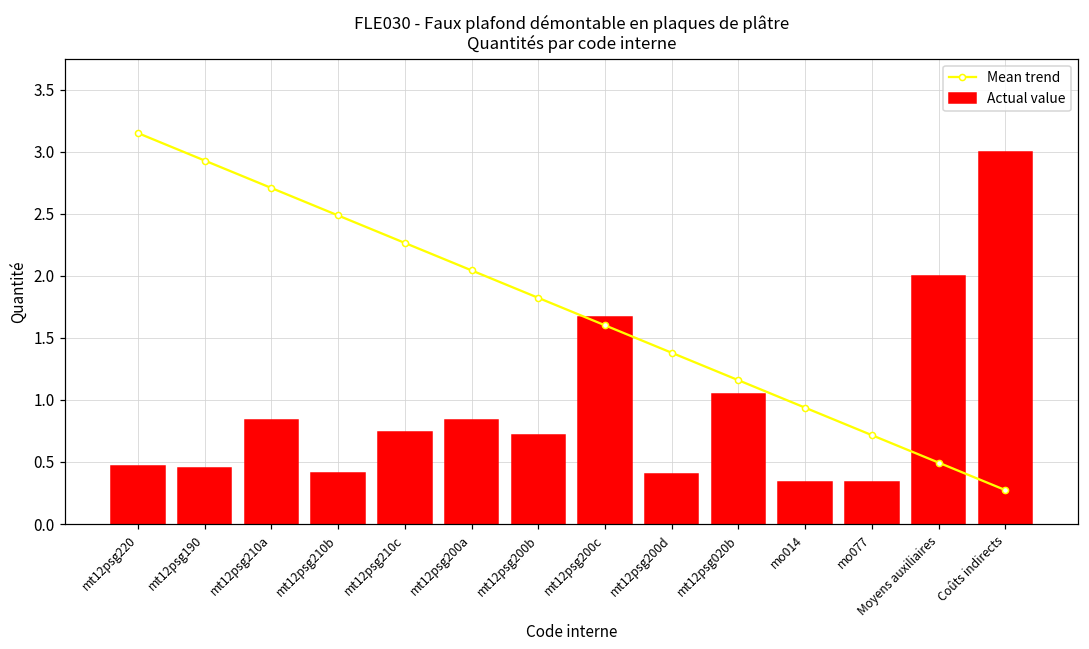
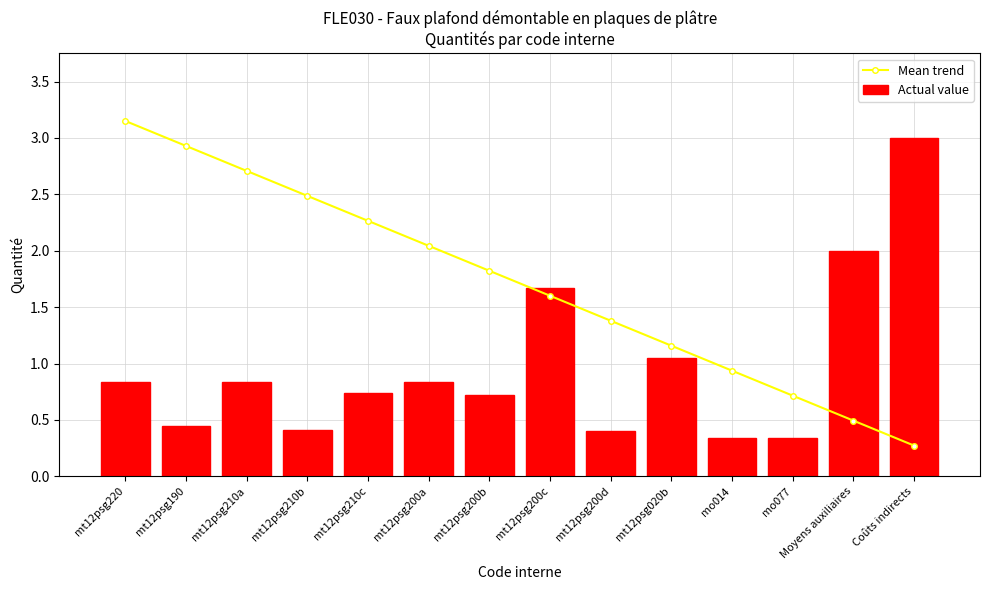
  {
    "Actual value": {
-     "mt12psg220": 0.47,
+     "mt12psg220": 0.84,
      "mt12psg190": 0.45,
      "mt12psg210a": 0.84,
      "mt12psg210b": 0.41,
      "mt12psg210c": 0.74,
      "mt12psg200a": 0.84,
      "mt12psg200b": 0.72,
      "mt12psg200c": 1.67,
      "mt12psg200d": 0.40,
      "mt12psg020b": 1.05,
      "mo014": 0.34,
      "mo077": 0.34,
      "Moyens auxiliaires": 2.00,
      "Coûts indirects": 3.00
    },
    "Mean trend": {
      "mt12psg220": 3.15,
      "mt12psg190": 2.93,
      "mt12psg210a": 2.71,
      "mt12psg210b": 2.49,
      "mt12psg210c": 2.26,
      "mt12psg200a": 2.04,
      "mt12psg200b": 1.82,
      "mt12psg200c": 1.60,
      "mt12psg200d": 1.38,
      "mt12psg020b": 1.16,
      "mo014": 0.94,
      "mo077": 0.72,
      "Moyens auxiliaires": 0.49,
      "Coûts indirects": 0.27
    }
  }
